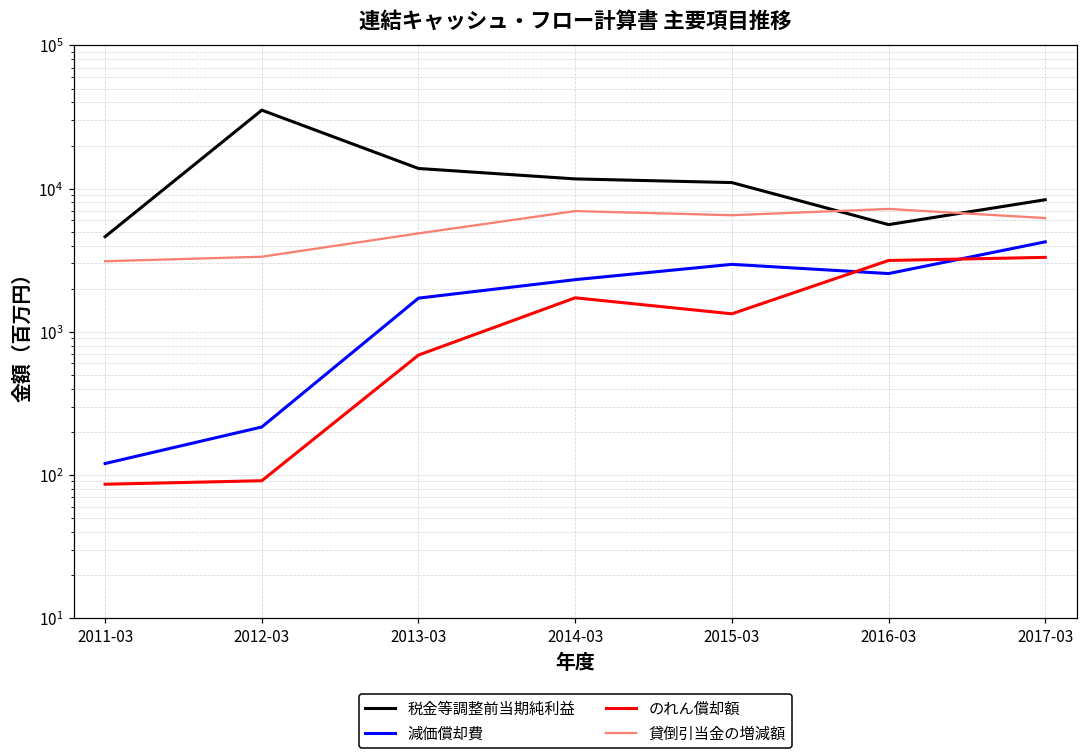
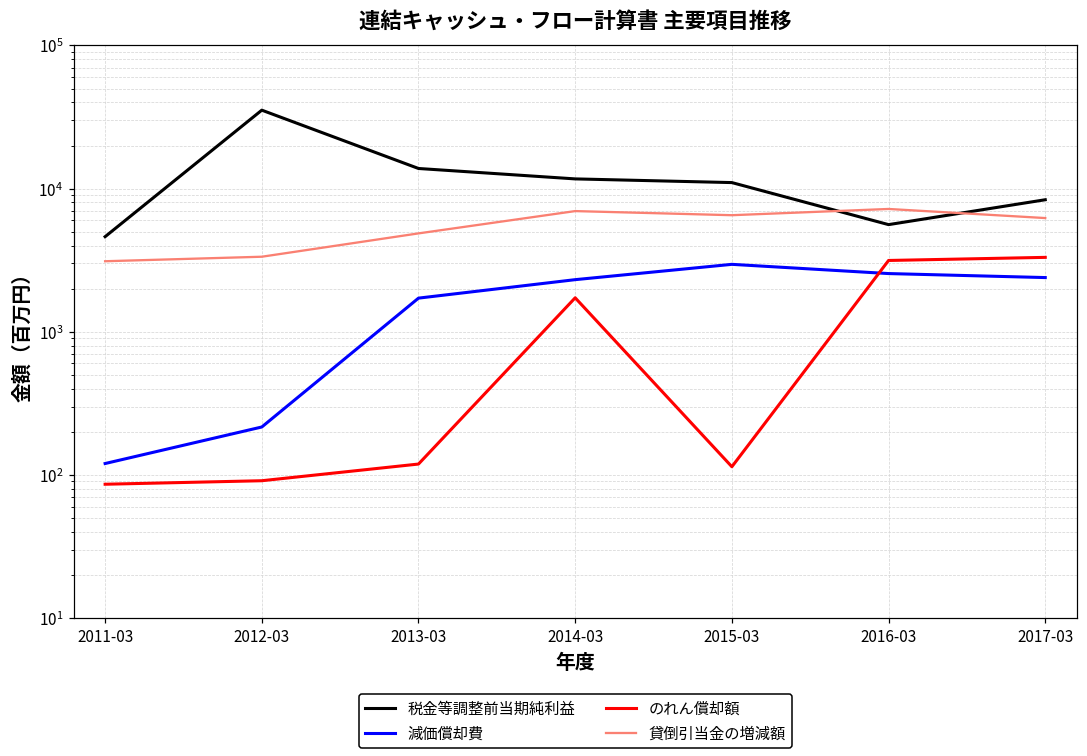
  {
    "税金等調整前当期純利益": {
      "2011-03": 4600,
      "2012-03": 35000,
      "2013-03": 14000,
      "2014-03": 12000,
      "2015-03": 11000,
      "2016-03": 5600,
      "2017-03": 8000
    },
    "減価償却費": {
      "2011-03": 120,
      "2012-03": 220,
      "2013-03": 1700,
      "2014-03": 2300,
      "2015-03": 3000,
      "2016-03": 2500,
-     "2017-03": 4200
+     "2017-03": 2400
    },
    "のれん償却額": {
      "2011-03": 90,
      "2012-03": 90,
-     "2013-03": 700,
+     "2013-03": 120,
      "2014-03": 1700,
-     "2015-03": 1300,
+     "2015-03": 110,
      "2016-03": 3100,
      "2017-03": 3300
    },
    "貸倒引当金の増減額": {
      "2011-03": 3100,
      "2012-03": 3300,
      "2013-03": 4900,
      "2014-03": 7000,
      "2015-03": 7000,
      "2016-03": 7000,
      "2017-03": 6000
    }
  }
